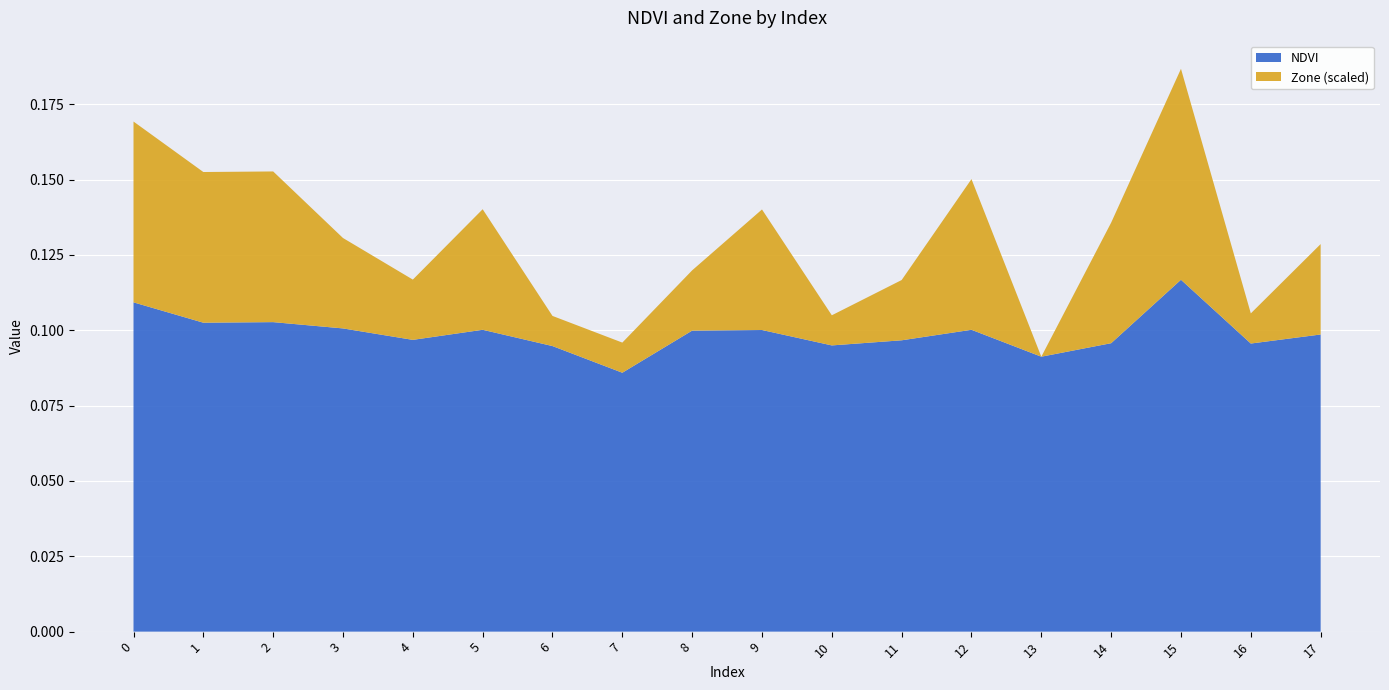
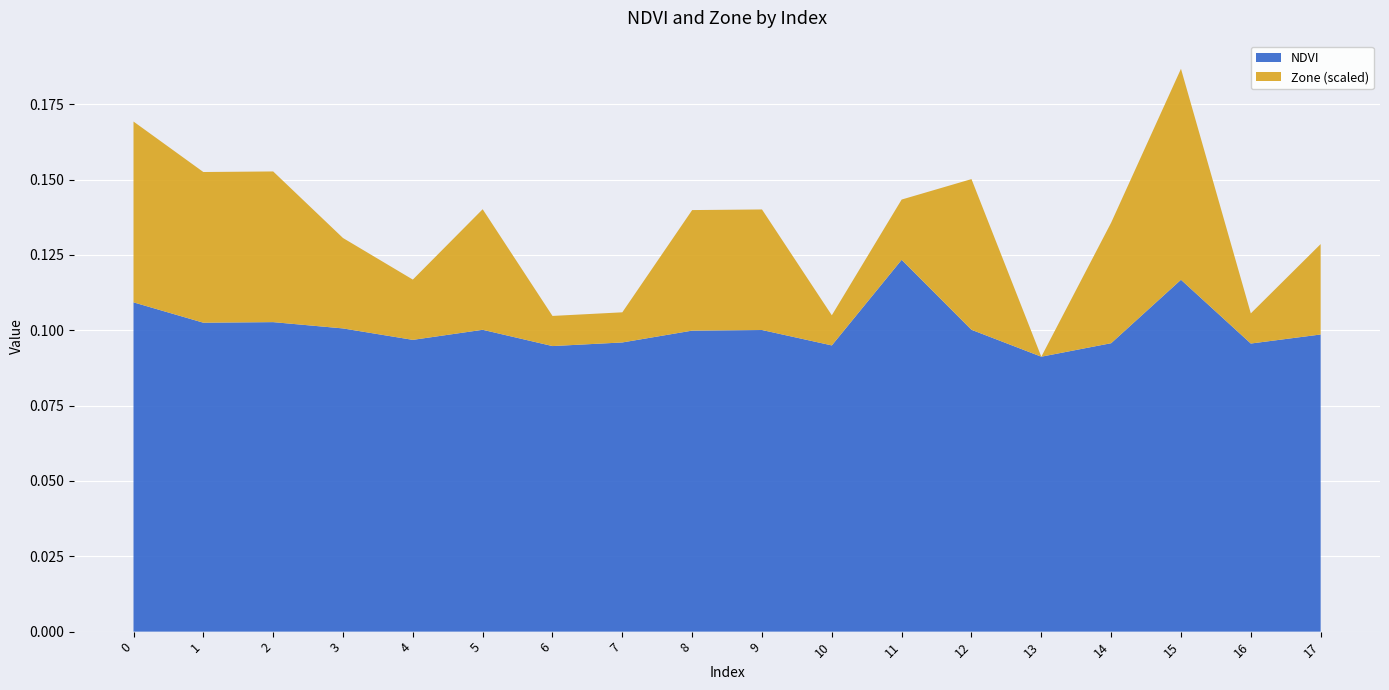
  {
    "NDVI": {
      "0": 0.109,
      "1": 0.103,
      "2": 0.103,
      "3": 0.101,
      "4": 0.097,
      "5": 0.100,
      "6": 0.095,
-     "7": 0.086,
+     "7": 0.096,
      "8": 0.100,
      "9": 0.100,
      "10": 0.095,
-     "11": 0.097,
+     "11": 0.123,
      "12": 0.100,
      "14": 0.096,
      "15": 0.117,
      "16": 0.096,
      "17": 0.099
    },
    "Zone (scaled)": {
      "0": 0.060,
      "1": 0.050,
      "2": 0.050,
      "3": 0.030,
      "4": 0.020,
      "5": 0.040,
      "6": 0.010,
      "7": 0.010,
-     "8": 0.020,
+     "8": 0.040,
      "9": 0.040,
      "10": 0.010,
      "11": 0.020,
      "12": 0.050,
      "14": 0.040,
      "15": 0.070,
      "16": 0.010,
      "17": 0.030
    }
  }
